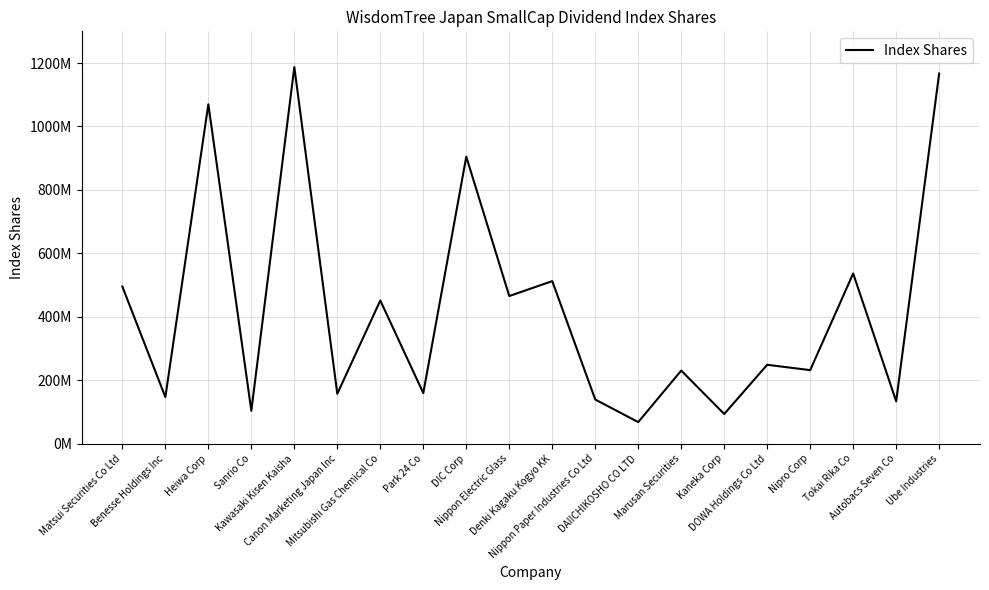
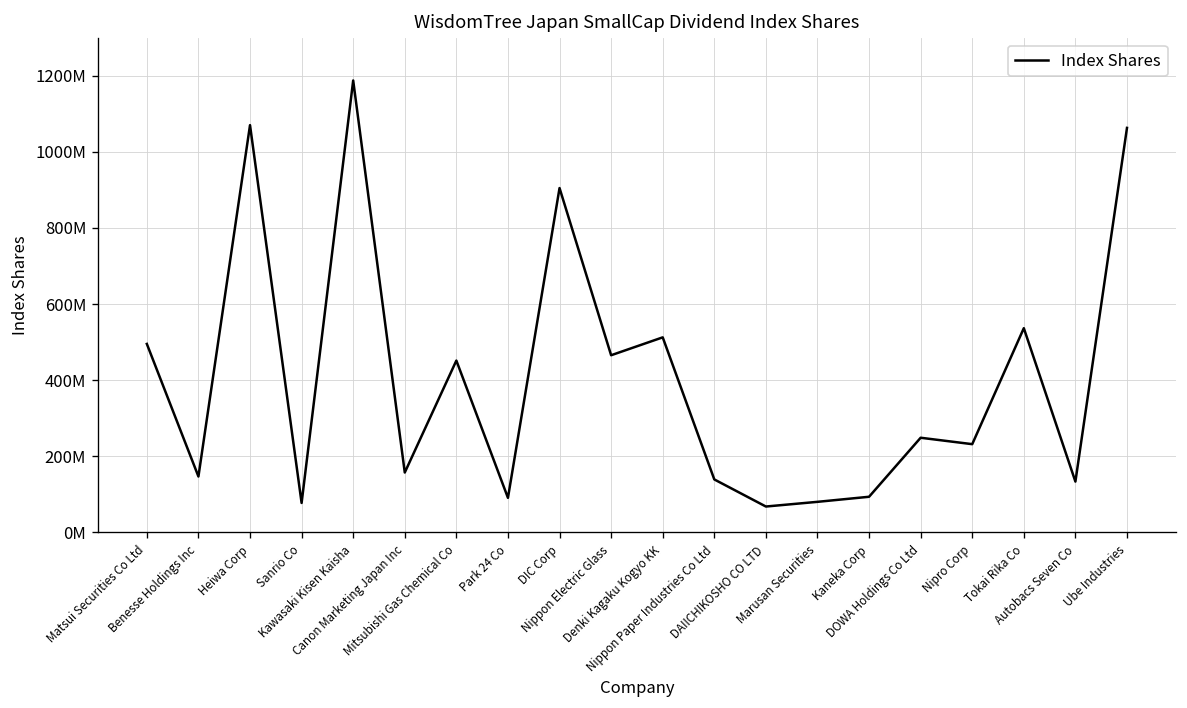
  {
    "Matsui Securities Co Ltd": 500000000,
    "Benesse Holdings Inc": 150000000,
    "Heiwa Corp": 1070000000,
-   "Sanrio Co": 100000000,
+   "Sanrio Co": 80000000,
    "Kawasaki Kisen Kaisha": 1190000000,
    "Canon Marketing Japan Inc": 160000000,
    "Mitsubishi Gas Chemical Co": 450000000,
-   "Park 24 Co": 160000000,
+   "Park 24 Co": 90000000,
    "DIC Corp": 900000000,
    "Nippon Electric Glass": 470000000,
    "Denki Kagaku Kogyo KK": 510000000,
    "Nippon Paper Industries Co Ltd": 140000000,
    "DAIICHIKOSHO CO LTD": 70000000,
-   "Marusan Securities": 230000000,
+   "Marusan Securities": 80000000,
    "Kaneka Corp": 90000000,
    "DOWA Holdings Co Ltd": 250000000,
    "Nipro Corp": 230000000,
    "Tokai Rika Co": 540000000,
    "Autobacs Seven Co": 130000000,
-   "Ube Industries": 1170000000
+   "Ube Industries": 1060000000
  }
